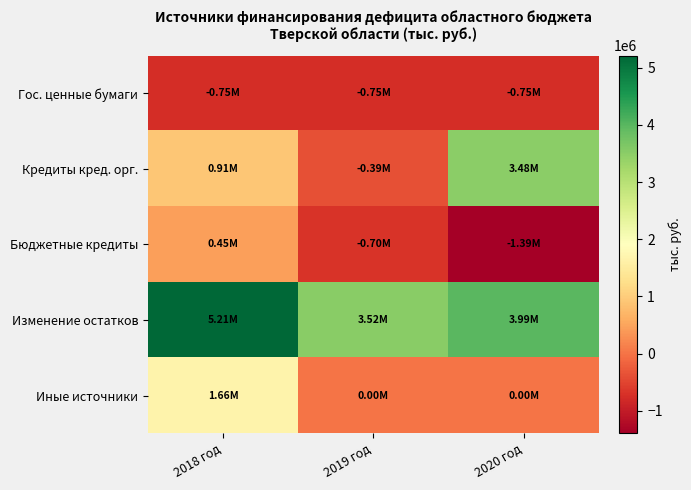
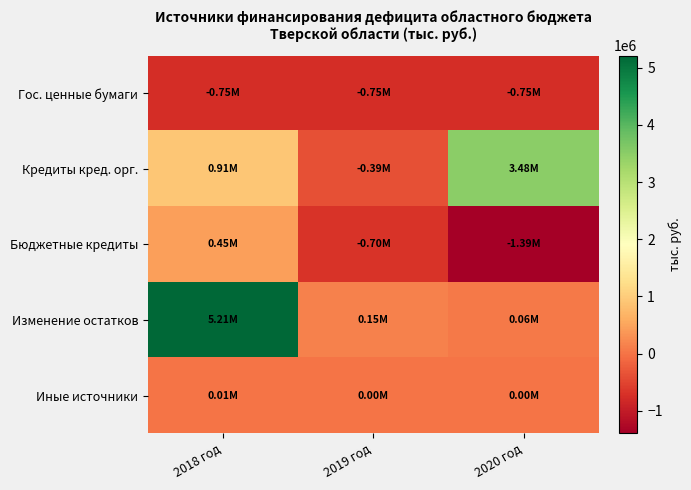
  {
    "Гос. ценные бумаги": {
      "2018 год": "-0.75M",
      "2019 год": "-0.75M",
      "2020 год": "-0.75M"
    },
    "Кредиты кред. орг.": {
      "2018 год": "0.91M",
      "2019 год": "-0.39M",
      "2020 год": "3.48M"
    },
    "Бюджетные кредиты": {
      "2018 год": "0.45M",
      "2019 год": "-0.70M",
      "2020 год": "-1.39M"
    },
    "Изменение остатков": {
      "2018 год": "5.21M",
-     "2019 год": "3.52M",
-     "2020 год": "3.99M"
+     "2019 год": "0.15M",
+     "2020 год": "0.06M"
    },
    "Иные источники": {
-     "2018 год": "1.66M",
+     "2018 год": "0.01M",
      "2019 год": "0.00M",
      "2020 год": "0.00M"
    }
  }
